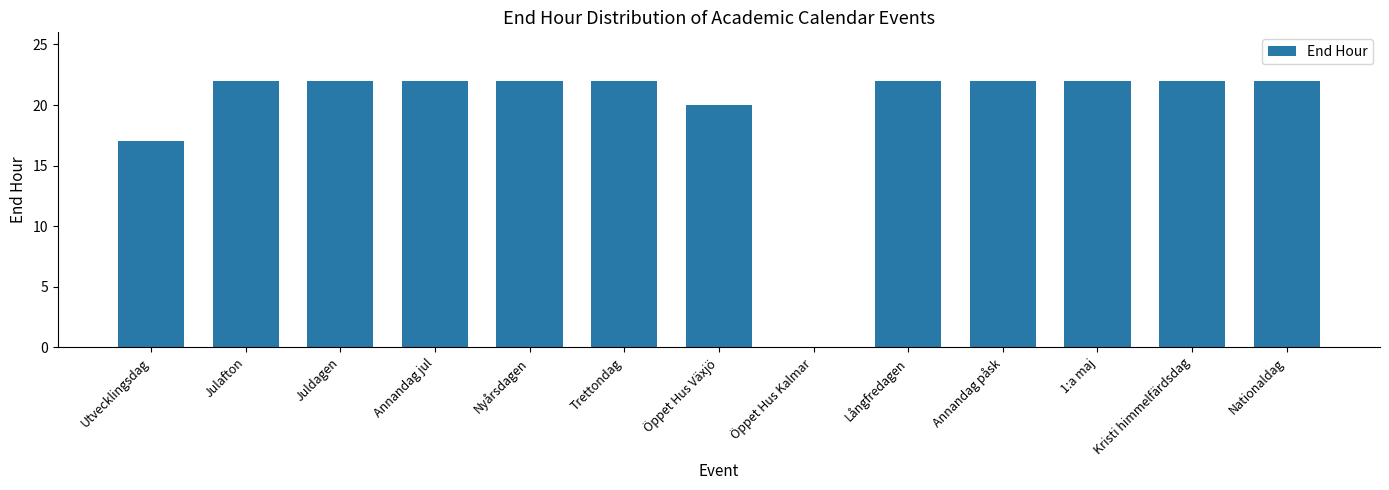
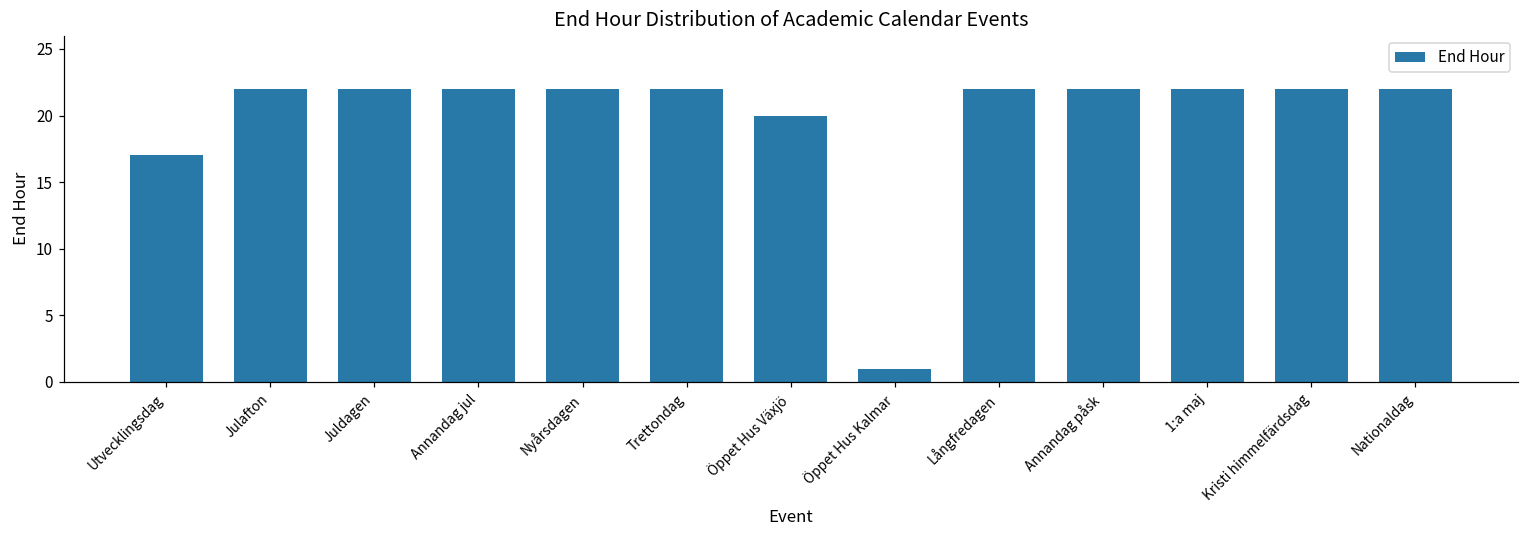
  {
    "Utvecklingsdag": 17,
    "Julafton": 22,
    "Juldagen": 22,
    "Annandag jul": 22,
    "Nyårsdagen": 22,
    "Trettondag": 22,
    "Öppet Hus Växjö": 20,
-   "Öppet Hus Kalmar": 0,
+   "Öppet Hus Kalmar": 1,
    "Långfredagen": 22,
    "Annandag påsk": 22,
    "1:a maj": 22,
    "Kristi himmelfärdsdag": 22,
    "Nationaldag": 22
  }
